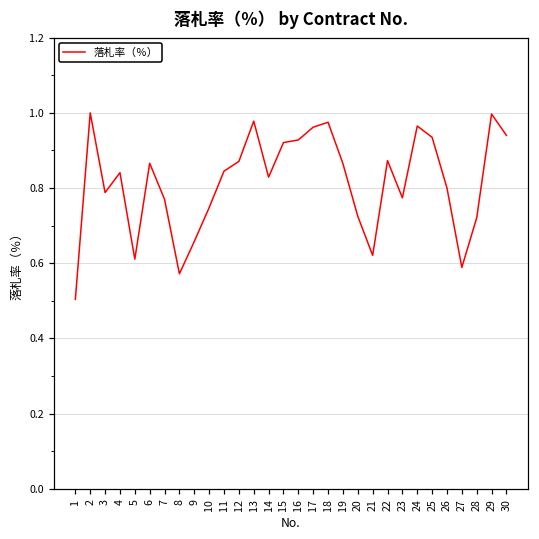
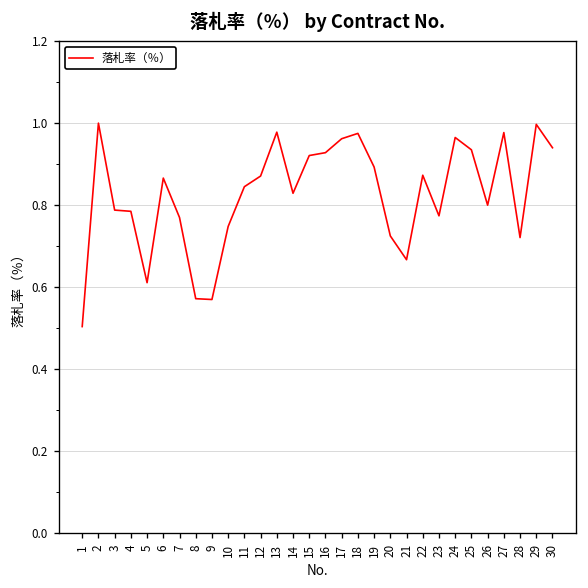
  {
    "1": 0.50,
    "2": 1.00,
    "3": 0.79,
-   "4": 0.84,
+   "4": 0.79,
    "5": 0.61,
    "6": 0.87,
    "7": 0.77,
    "8": 0.57,
-   "9": 0.66,
+   "9": 0.57,
    "10": 0.75,
    "11": 0.85,
    "12": 0.87,
    "13": 0.98,
    "14": 0.83,
    "15": 0.92,
    "16": 0.93,
    "17": 0.96,
    "18": 0.98,
-   "19": 0.87,
+   "19": 0.89,
    "20": 0.73,
-   "21": 0.62,
+   "21": 0.67,
    "22": 0.87,
    "23": 0.77,
    "24": 0.97,
    "25": 0.94,
    "26": 0.80,
-   "27": 0.59,
+   "27": 0.98,
    "28": 0.72,
    "29": 1.00,
    "30": 0.94
  }
